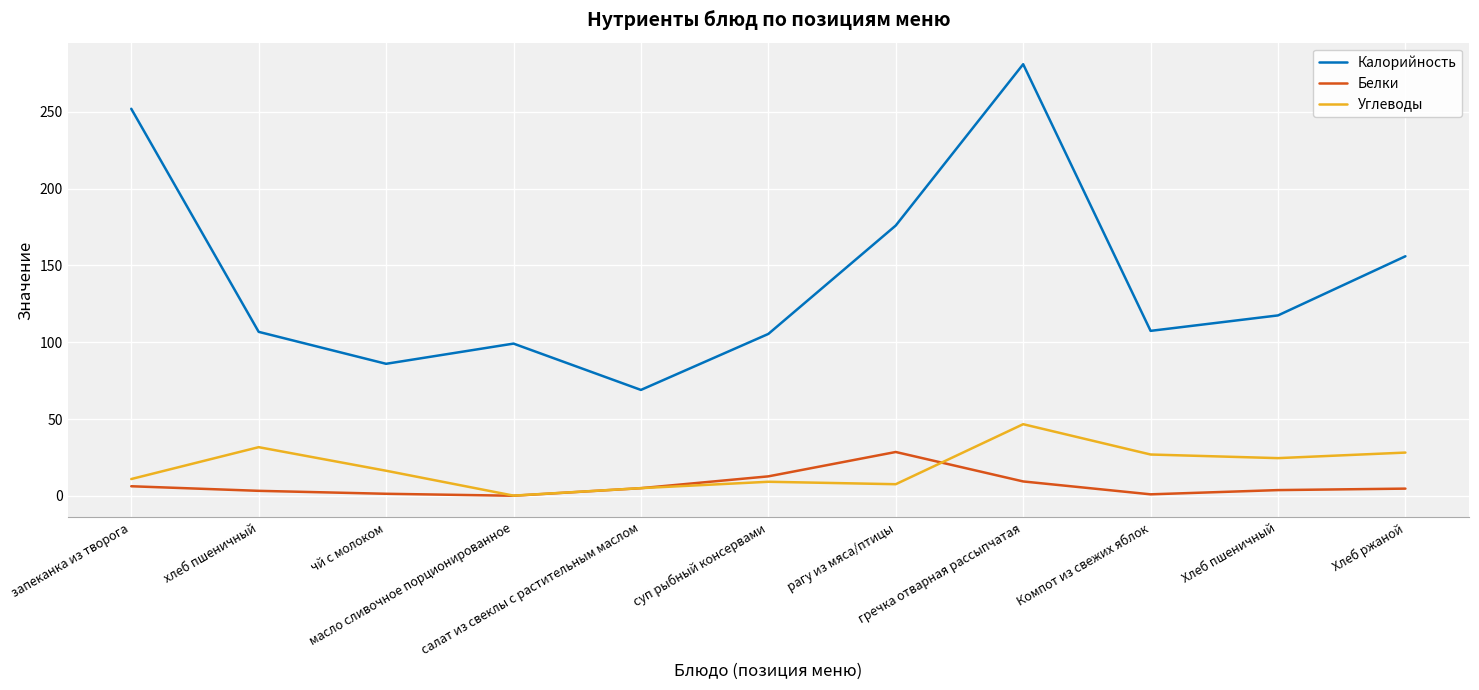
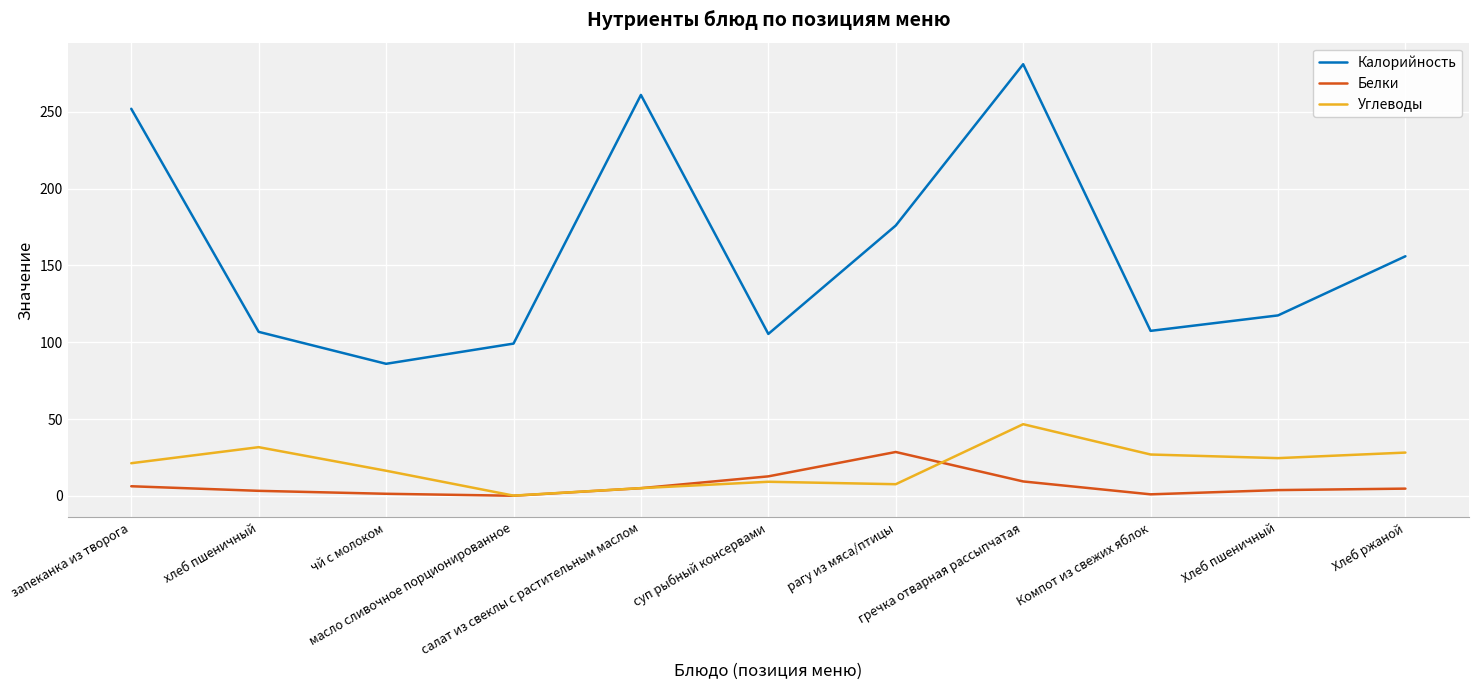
  {
    "Калорийность": {
      "запеканка из творога": 252,
      "хлеб пшеничный": 107,
      "чй с молоком": 86,
      "масло сливочное порционированное": 99,
-     "салат из свеклы с растительным маслом": 69,
+     "салат из свеклы с растительным маслом": 261,
      "суп рыбный консервами": 105,
      "рагу из мяса/птицы": 176,
      "гречка отварная рассыпчатая": 281,
      "Компот из свежих яблок": 107,
      "Хлеб пшеничный": 118,
      "Хлеб ржаной": 156
    },
    "Белки": {
      "запеканка из творога": 6,
      "хлеб пшеничный": 3,
      "чй с молоком": 1,
      "суп рыбный консервами": 13,
      "рагу из мяса/птицы": 29,
      "гречка отварная рассыпчатая": 9,
      "Компот из свежих яблок": 1,
      "Хлеб пшеничный": 4,
      "Хлеб ржаной": 5
    },
    "Углеводы": {
-     "запеканка из творога": 11,
+     "запеканка из творога": 21,
      "хлеб пшеничный": 32,
      "чй с молоком": 16,
      "суп рыбный консервами": 9,
      "рагу из мяса/птицы": 8,
      "гречка отварная рассыпчатая": 47,
      "Компот из свежих яблок": 27,
      "Хлеб пшеничный": 25,
      "Хлеб ржаной": 28
    }
  }
